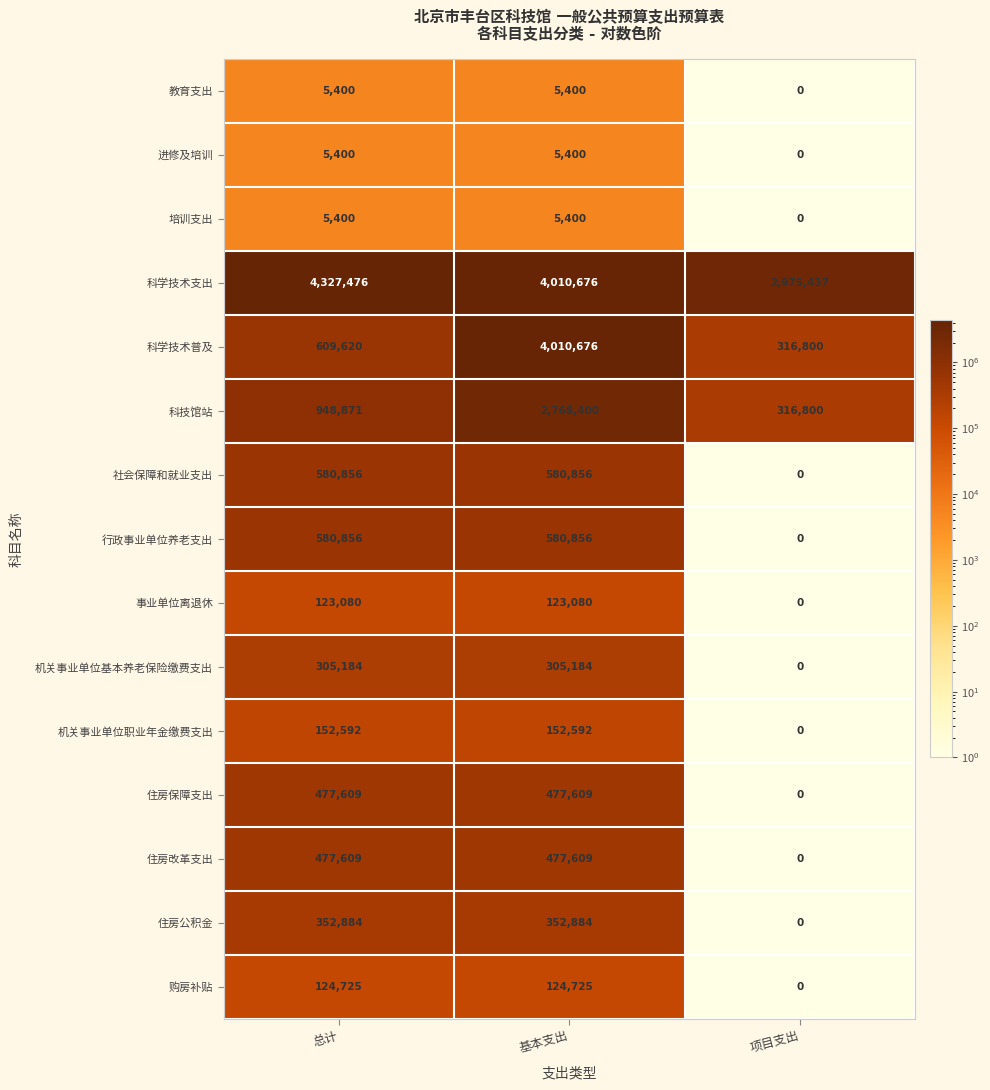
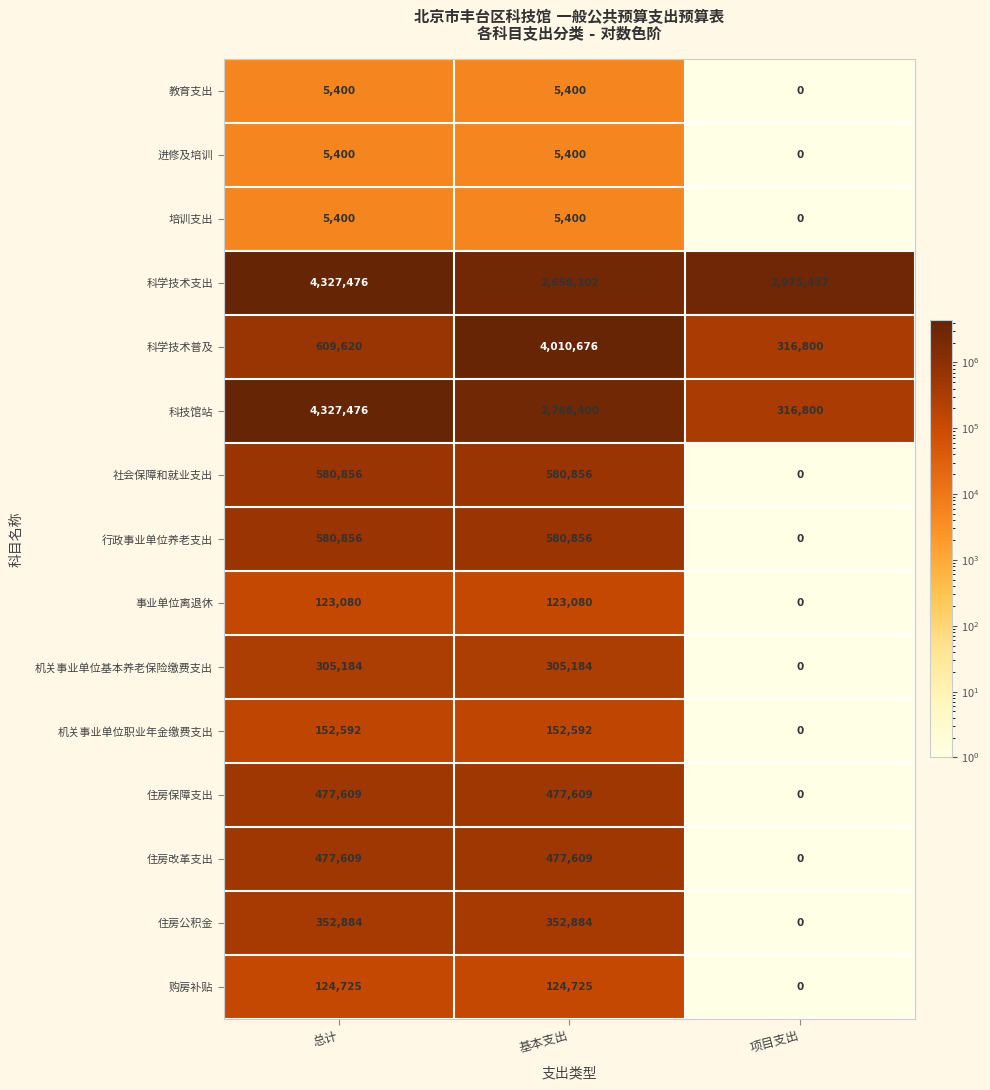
  {
    "教育支出": {
      "总计": "5,400",
      "基本支出": "5,400",
      "项目支出": "0"
    },
    "进修及培训": {
      "总计": "5,400",
      "基本支出": "5,400",
      "项目支出": "0"
    },
    "培训支出": {
      "总计": "5,400",
      "基本支出": "5,400",
      "项目支出": "0"
    },
    "科学技术支出": {
      "总计": "4,327,476",
-     "基本支出": "4,010,676",
+     "基本支出": "2,658,302",
      "项目支出": "2,975,437"
    },
    "科学技术普及": {
      "总计": "609,620",
      "基本支出": "4,010,676",
      "项目支出": "316,800"
    },
    "科技馆站": {
-     "总计": "948,871",
+     "总计": "4,327,476",
      "基本支出": "2,768,400",
      "项目支出": "316,800"
    },
    "社会保障和就业支出": {
      "总计": "580,856",
      "基本支出": "580,856",
      "项目支出": "0"
    },
    "行政事业单位养老支出": {
      "总计": "580,856",
      "基本支出": "580,856",
      "项目支出": "0"
    },
    "事业单位离退休": {
      "总计": "123,080",
      "基本支出": "123,080",
      "项目支出": "0"
    },
    "机关事业单位基本养老保险缴费支出": {
      "总计": "305,184",
      "基本支出": "305,184",
      "项目支出": "0"
    },
    "机关事业单位职业年金缴费支出": {
      "总计": "152,592",
      "基本支出": "152,592",
      "项目支出": "0"
    },
    "住房保障支出": {
      "总计": "477,609",
      "基本支出": "477,609",
      "项目支出": "0"
    },
    "住房改革支出": {
      "总计": "477,609",
      "基本支出": "477,609",
      "项目支出": "0"
    },
    "住房公积金": {
      "总计": "352,884",
      "基本支出": "352,884",
      "项目支出": "0"
    },
    "购房补贴": {
      "总计": "124,725",
      "基本支出": "124,725",
      "项目支出": "0"
    }
  }
